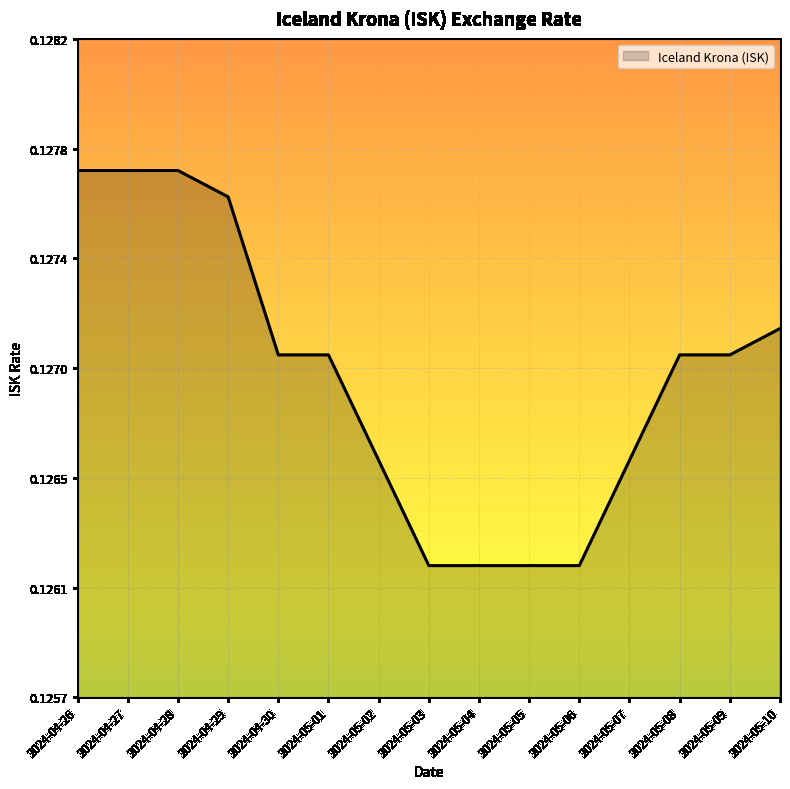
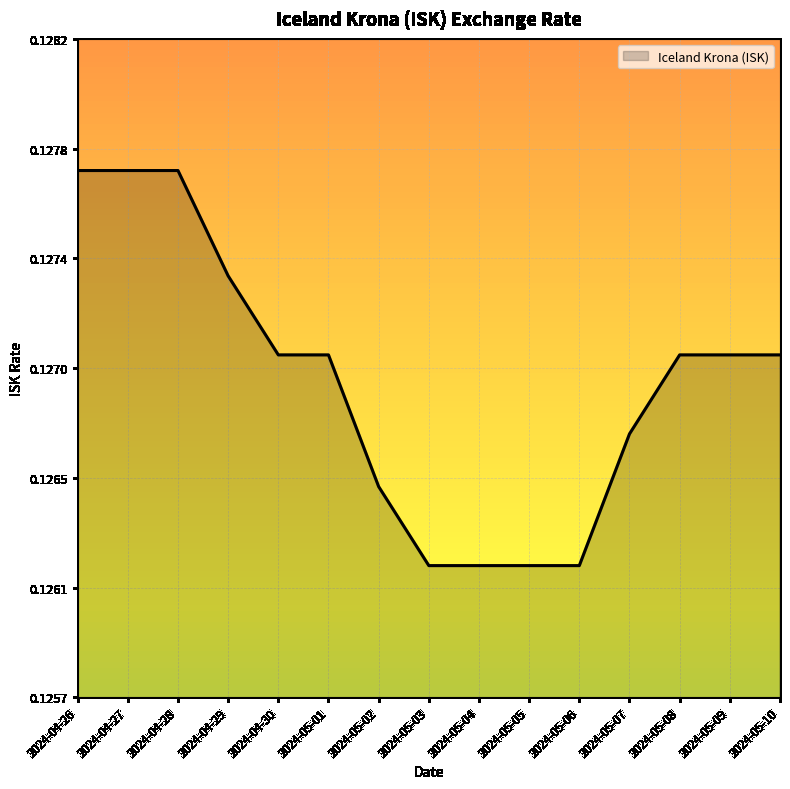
  {
    "2024-04-26": 0.1277,
    "2024-04-27": 0.1277,
    "2024-04-28": 0.1277,
-   "2024-04-29": 0.1276,
+   "2024-04-29": 0.1273,
    "2024-04-30": 0.1270,
    "2024-05-01": 0.1270,
-   "2024-05-02": 0.1266,
+   "2024-05-02": 0.1265,
    "2024-05-03": 0.1262,
    "2024-05-04": 0.1262,
    "2024-05-05": 0.1262,
    "2024-05-06": 0.1262,
-   "2024-05-07": 0.1266,
+   "2024-05-07": 0.1267,
    "2024-05-08": 0.1270,
    "2024-05-09": 0.1270,
-   "2024-05-10": 0.1271
+   "2024-05-10": 0.1270
  }
